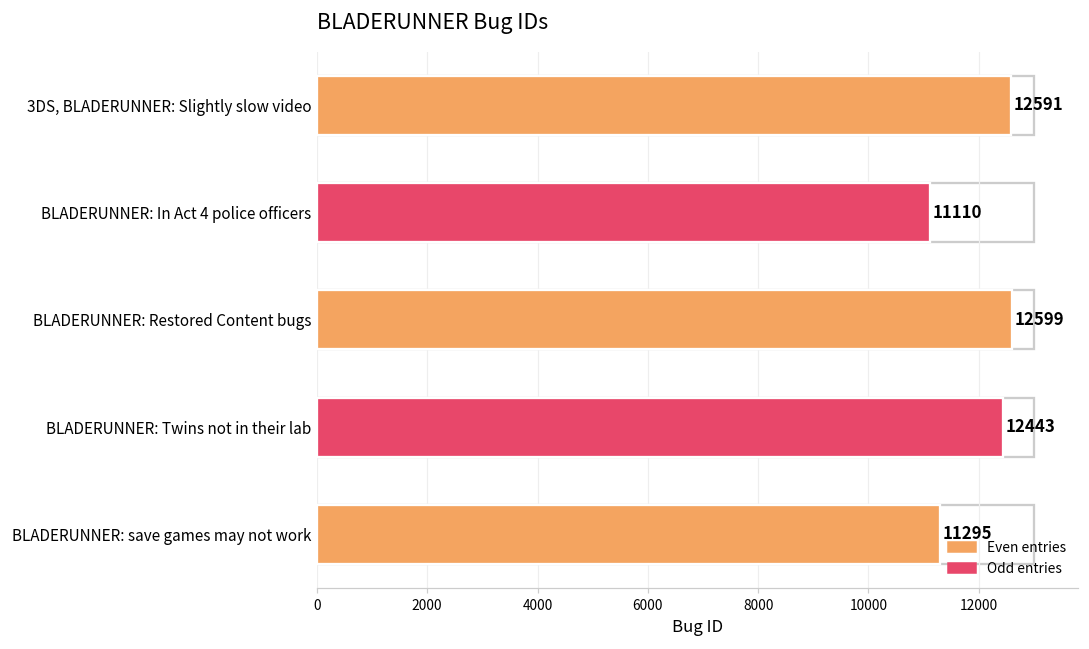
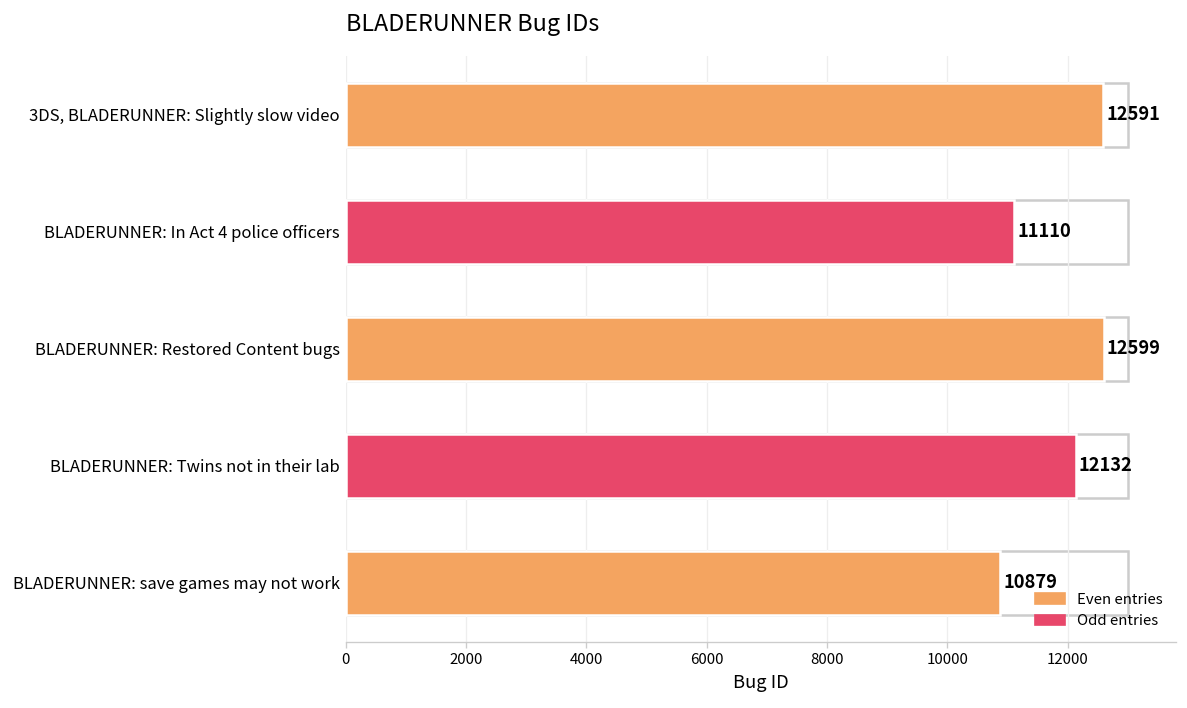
  {
    "3DS, BLADERUNNER: Slightly slow video": 12591,
    "BLADERUNNER: In Act 4 police officers": 11110,
    "BLADERUNNER: Restored Content bugs": 12599,
-   "BLADERUNNER: Twins not in their lab": 12443,
-   "BLADERUNNER: save games may not work": 11295
+   "BLADERUNNER: Twins not in their lab": 12132,
+   "BLADERUNNER: save games may not work": 10879
  }
